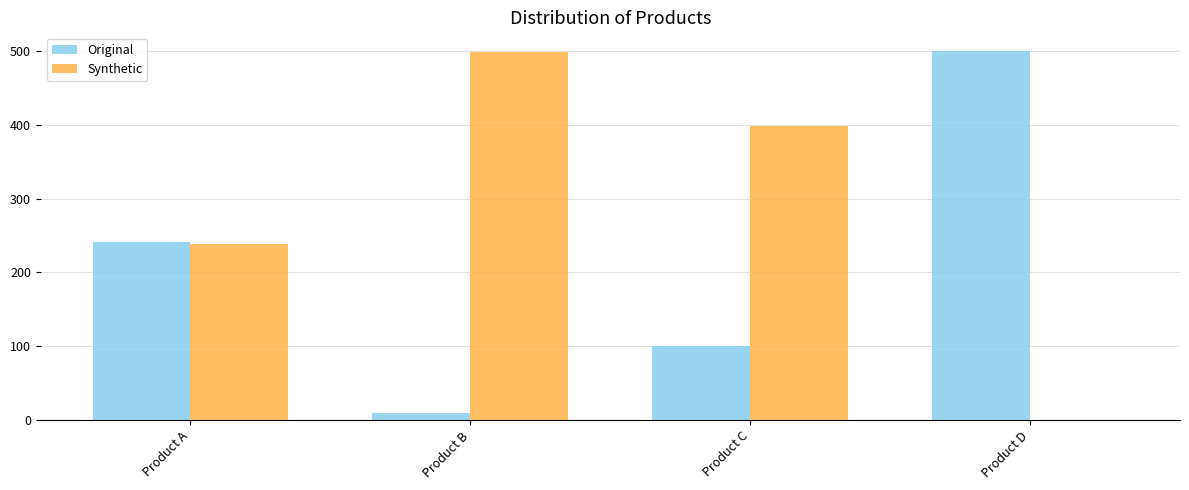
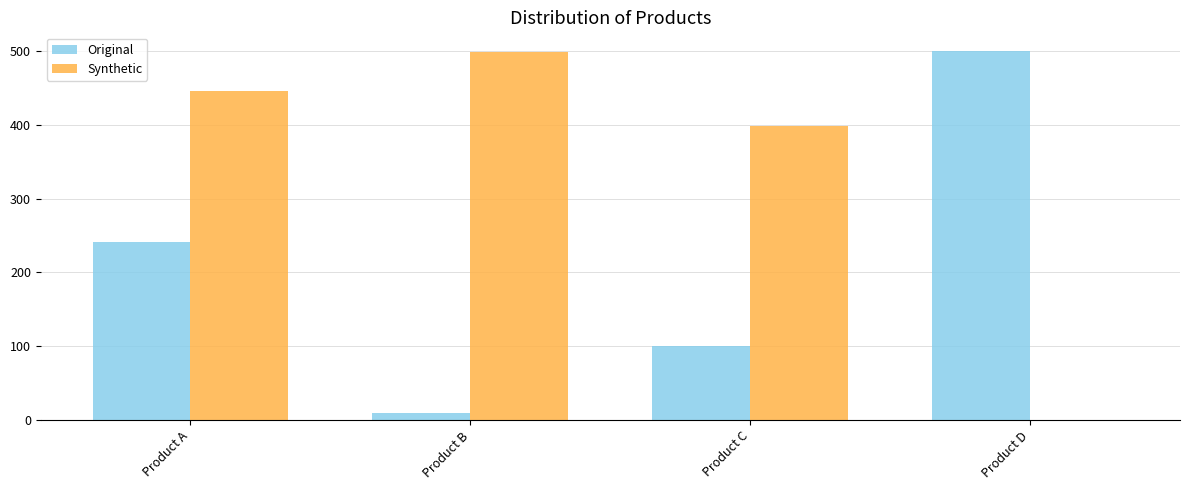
  {
    "Original": {
      "Product A": 240,
      "Product B": 10,
      "Product C": 100,
      "Product D": 500
    },
    "Synthetic": {
-     "Product A": 240,
+     "Product A": 450,
      "Product B": 500,
      "Product C": 400,
      "Product D": 0
    }
  }
